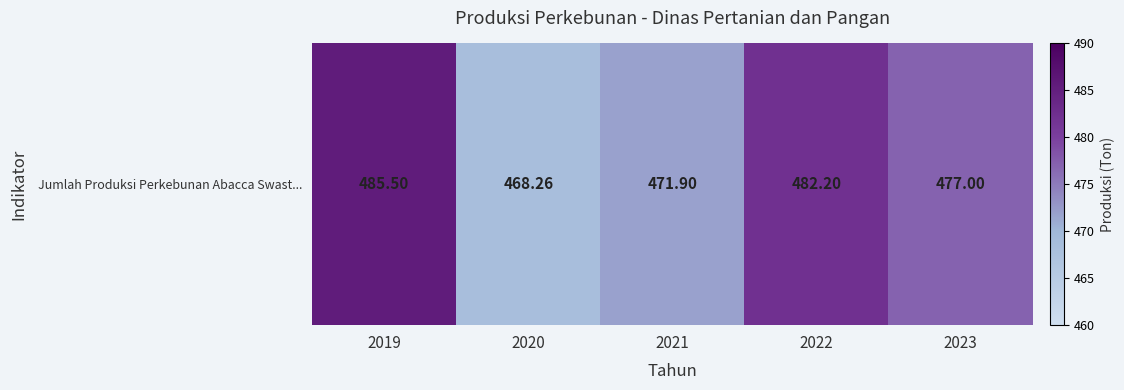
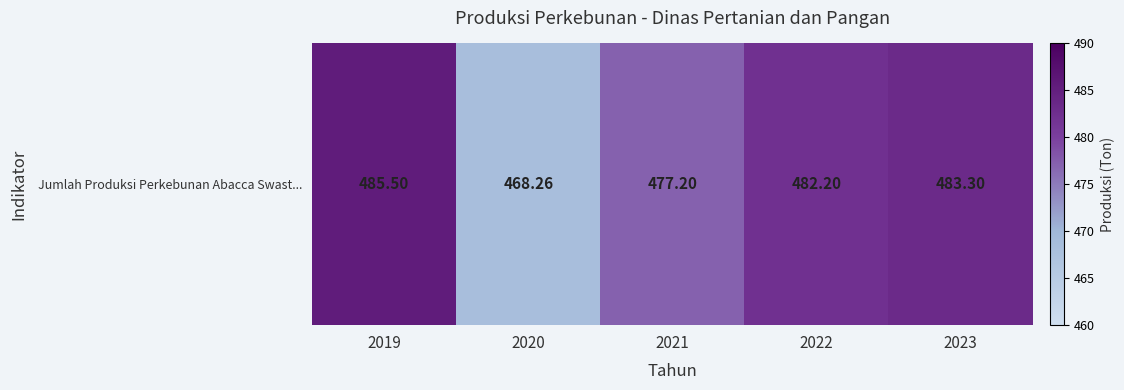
  {
    "Jumlah Produksi Perkebunan Abacca Swast...": {
      "2019": 485.50,
      "2020": 468.26,
-     "2021": 471.90,
+     "2021": 477.20,
      "2022": 482.20,
-     "2023": 477.00
+     "2023": 483.30
    }
  }
